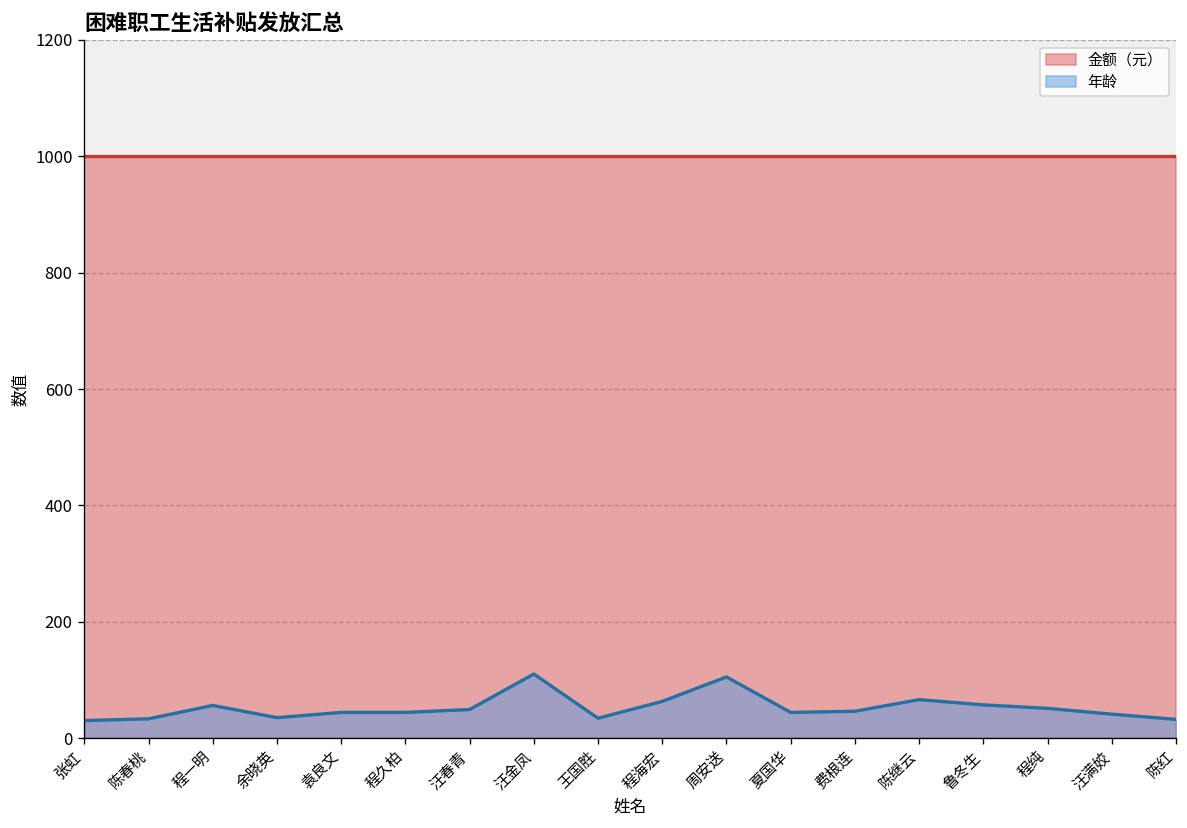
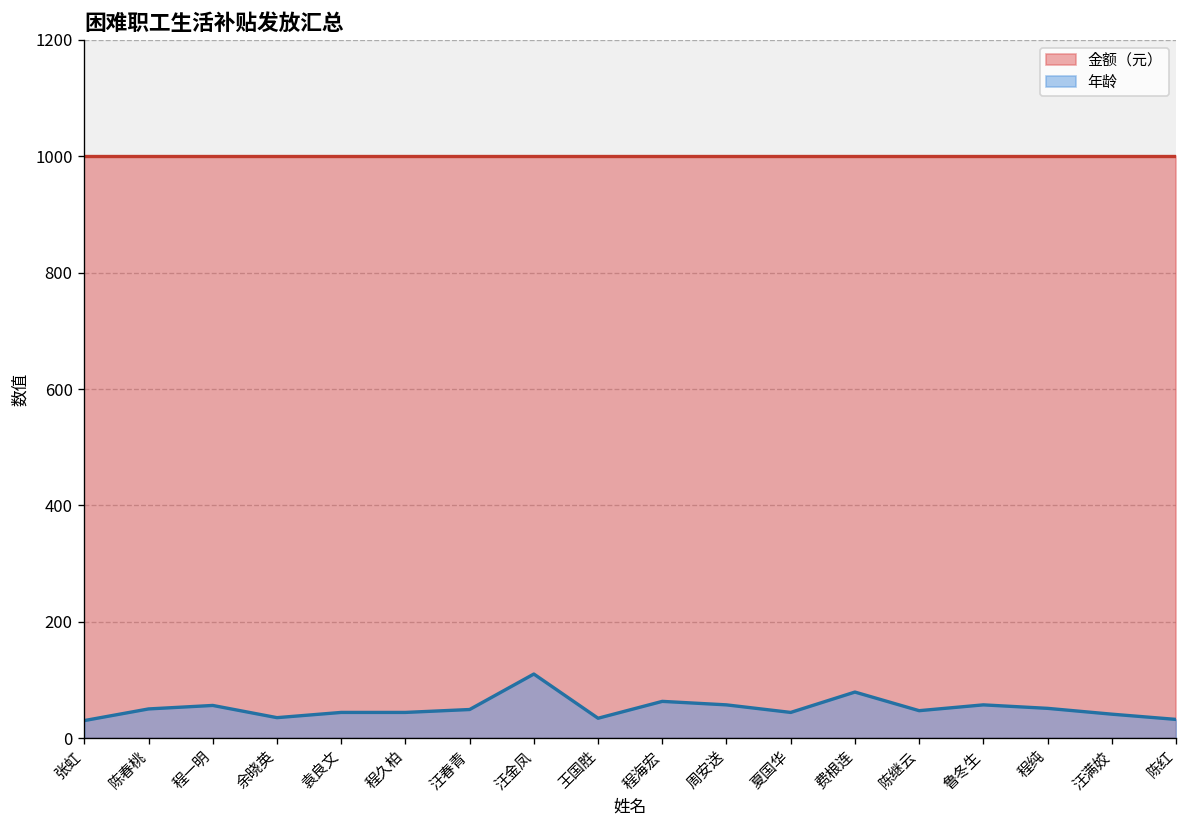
  {
    "金额（元）": {
      "张虹": 1000,
      "陈春桃": 1000,
      "程一明": 1000,
      "余晓英": 1000,
      "袁良文": 1000,
      "程久柏": 1000,
      "汪春青": 1000,
      "汪金凤": 1000,
      "王国胜": 1000,
      "程海宏": 1000,
      "周安送": 1000,
      "夏国华": 1000,
      "费根连": 1000,
      "陈继云": 1000,
      "鲁冬生": 1000,
      "程纯": 1000,
      "汪满姣": 1000,
      "陈红": 1000
    },
    "年龄": {
      "张虹": 30,
-     "陈春桃": 30,
+     "陈春桃": 50,
      "程一明": 60,
      "余晓英": 40,
      "袁良文": 40,
      "程久柏": 40,
      "汪春青": 50,
      "汪金凤": 110,
      "王国胜": 30,
      "程海宏": 60,
-     "周安送": 110,
+     "周安送": 60,
      "夏国华": 40,
-     "费根连": 50,
-     "陈继云": 70,
+     "费根连": 80,
+     "陈继云": 50,
      "鲁冬生": 60,
      "程纯": 50,
      "汪满姣": 40,
      "陈红": 30
    }
  }
